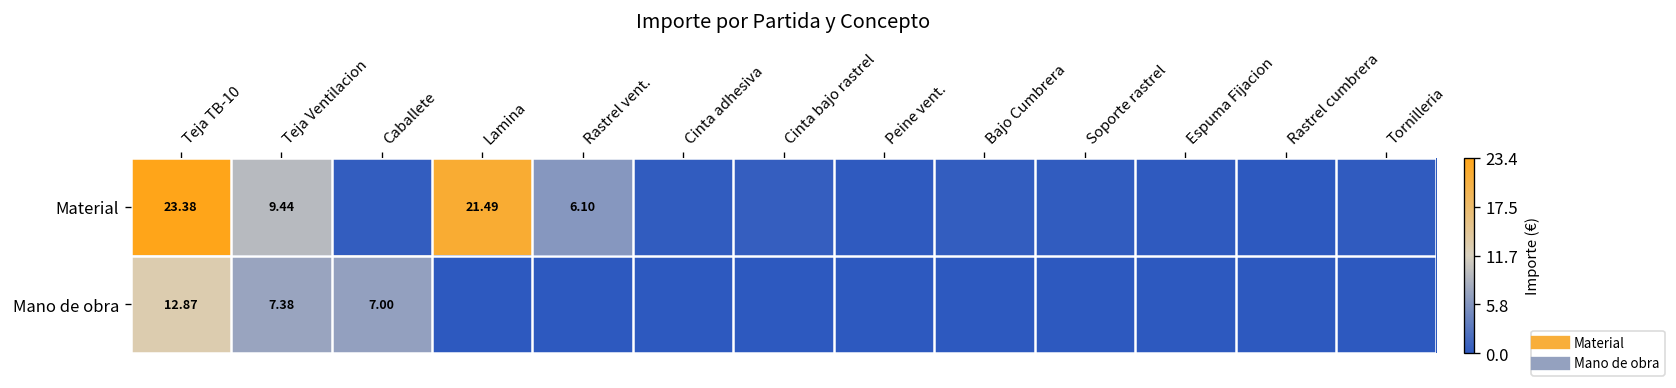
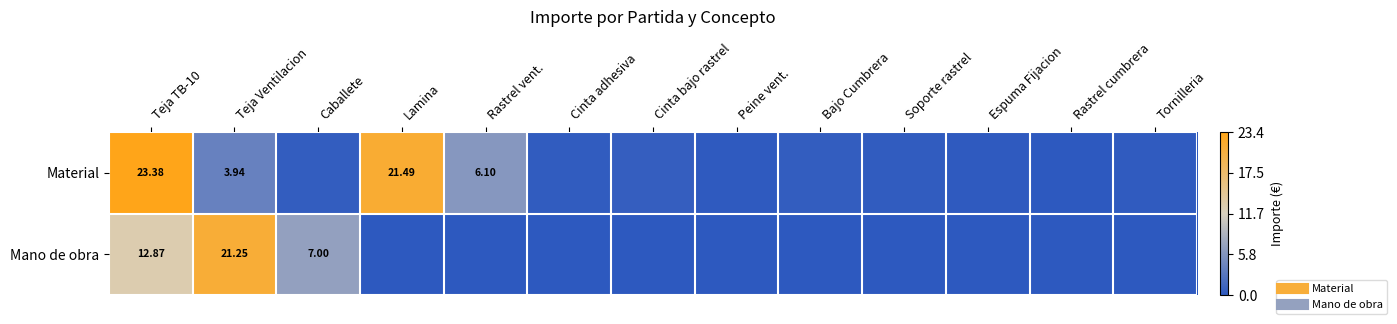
  {
    "Material": {
      "Teja TB-10": 23.38,
-     "Teja Ventilacion": 9.44,
+     "Teja Ventilacion": 3.94,
      "Lamina": 21.49,
      "Rastrel vent.": 6.10
    },
    "Mano de obra": {
      "Teja TB-10": 12.87,
-     "Teja Ventilacion": 7.38,
+     "Teja Ventilacion": 21.25,
      "Caballete": 7.00
    }
  }
